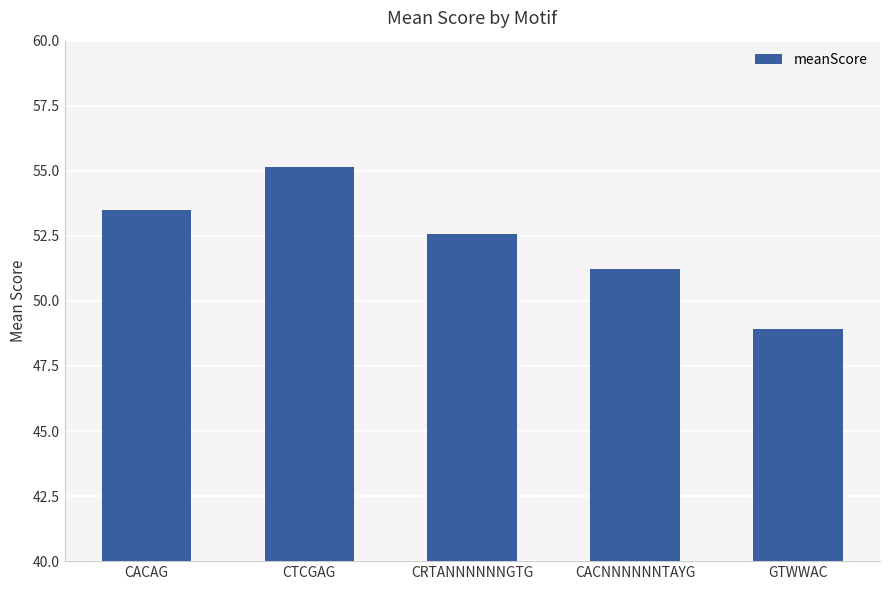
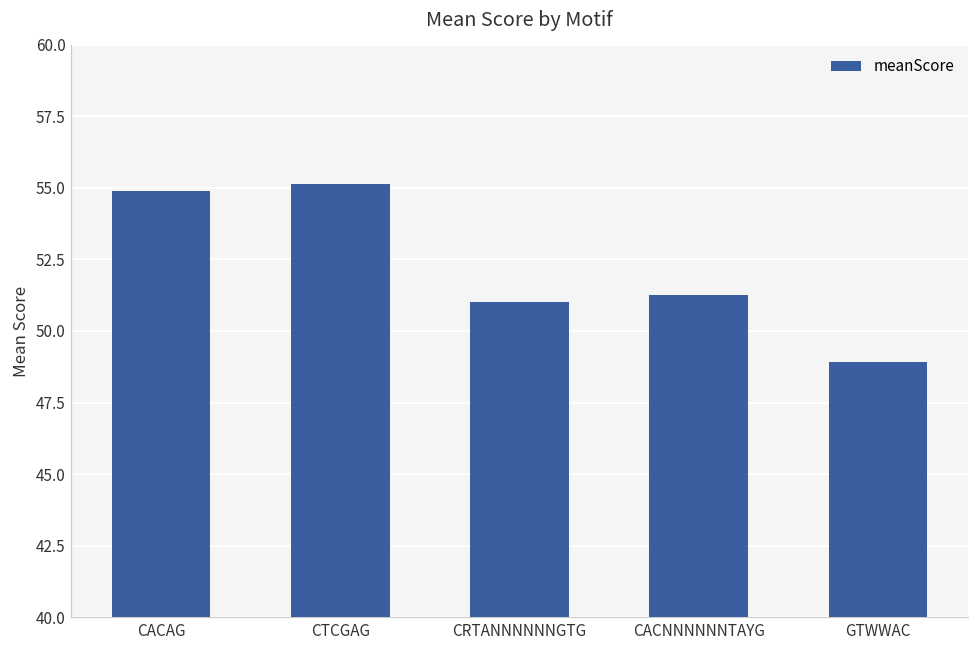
  {
-   "CACAG": 53.5,
+   "CACAG": 54.9,
    "CTCGAG": 55.1,
-   "CRTANNNNNNGTG": 52.6,
+   "CRTANNNNNNGTG": 51.0,
    "CACNNNNNNTAYG": 51.2,
    "GTWWAC": 48.9
  }
